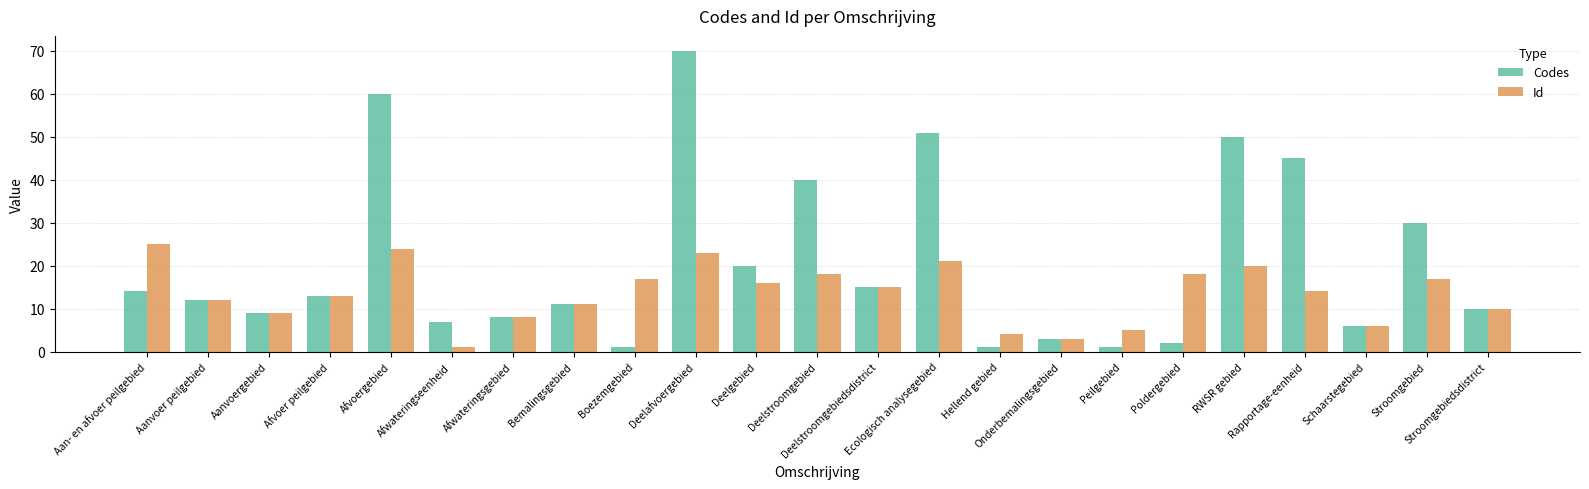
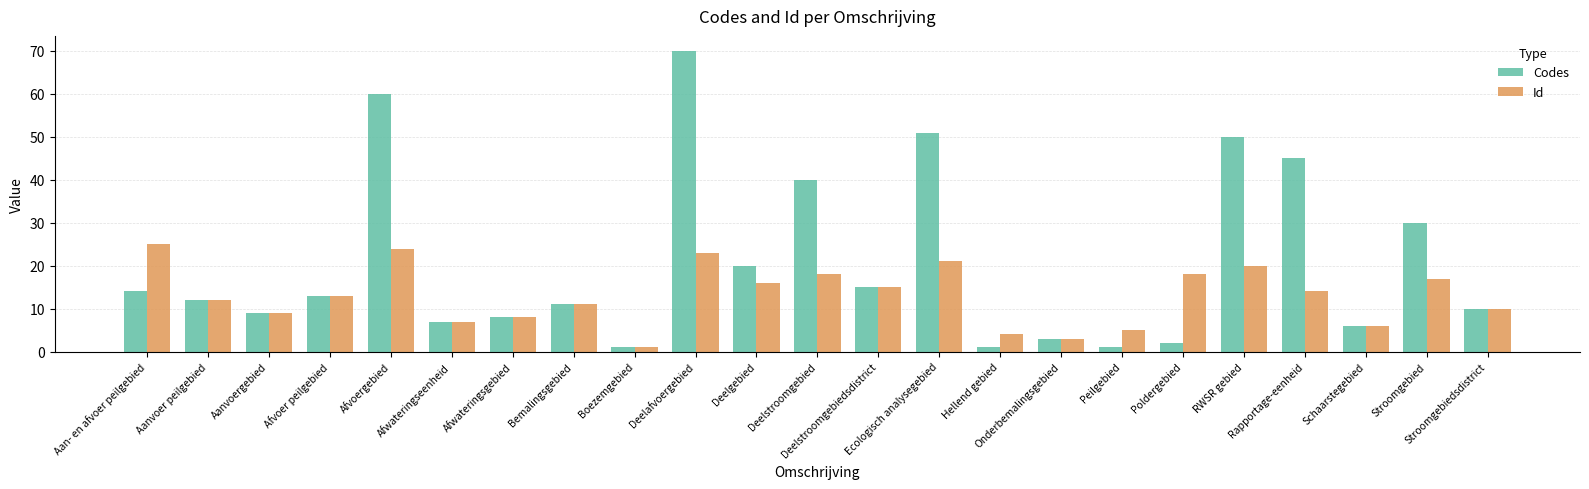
  {
    "Codes": {
      "Aan- en afvoer peilgebied": 14,
      "Aanvoer peilgebied": 12,
      "Aanvoergebied": 9,
      "Afvoer peilgebied": 13,
      "Afvoergebied": 60,
      "Afwateringseenheid": 7,
      "Afwateringsgebied": 8,
      "Bemalingsgebied": 11,
      "Boezemgebied": 1,
      "Deelafvoergebied": 70,
      "Deelgebied": 20,
      "Deelstroomgebied": 40,
      "Deelstroomgebiedsdistrict": 15,
      "Ecologisch analysegebied": 51,
      "Hellend gebied": 1,
      "Onderbemalingsgebied": 3,
      "Peilgebied": 1,
      "Poldergebied": 2,
      "RWSR gebied": 50,
      "Rapportage-eenheid": 45,
      "Schaarstegebied": 6,
      "Stroomgebied": 30,
      "Stroomgebiedsdistrict": 10
    },
    "Id": {
      "Aan- en afvoer peilgebied": 25,
      "Aanvoer peilgebied": 12,
      "Aanvoergebied": 9,
      "Afvoer peilgebied": 13,
      "Afvoergebied": 24,
-     "Afwateringseenheid": 1,
+     "Afwateringseenheid": 7,
      "Afwateringsgebied": 8,
      "Bemalingsgebied": 11,
-     "Boezemgebied": 17,
+     "Boezemgebied": 1,
      "Deelafvoergebied": 23,
      "Deelgebied": 16,
      "Deelstroomgebied": 18,
      "Deelstroomgebiedsdistrict": 15,
      "Ecologisch analysegebied": 21,
      "Hellend gebied": 4,
      "Onderbemalingsgebied": 3,
      "Peilgebied": 5,
      "Poldergebied": 18,
      "RWSR gebied": 20,
      "Rapportage-eenheid": 14,
      "Schaarstegebied": 6,
      "Stroomgebied": 17,
      "Stroomgebiedsdistrict": 10
    }
  }
